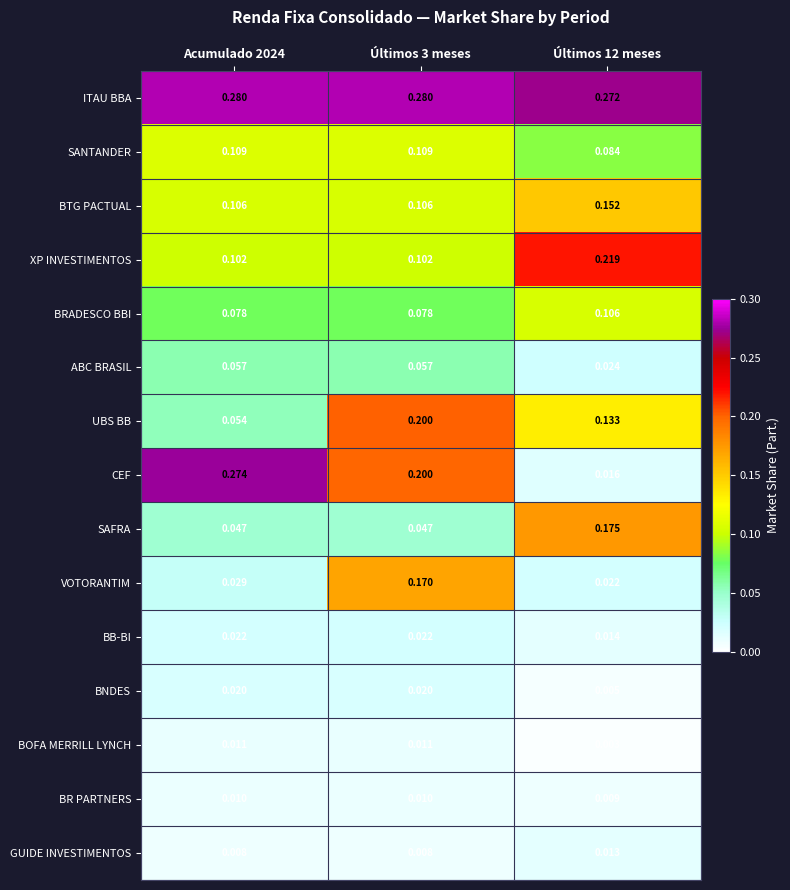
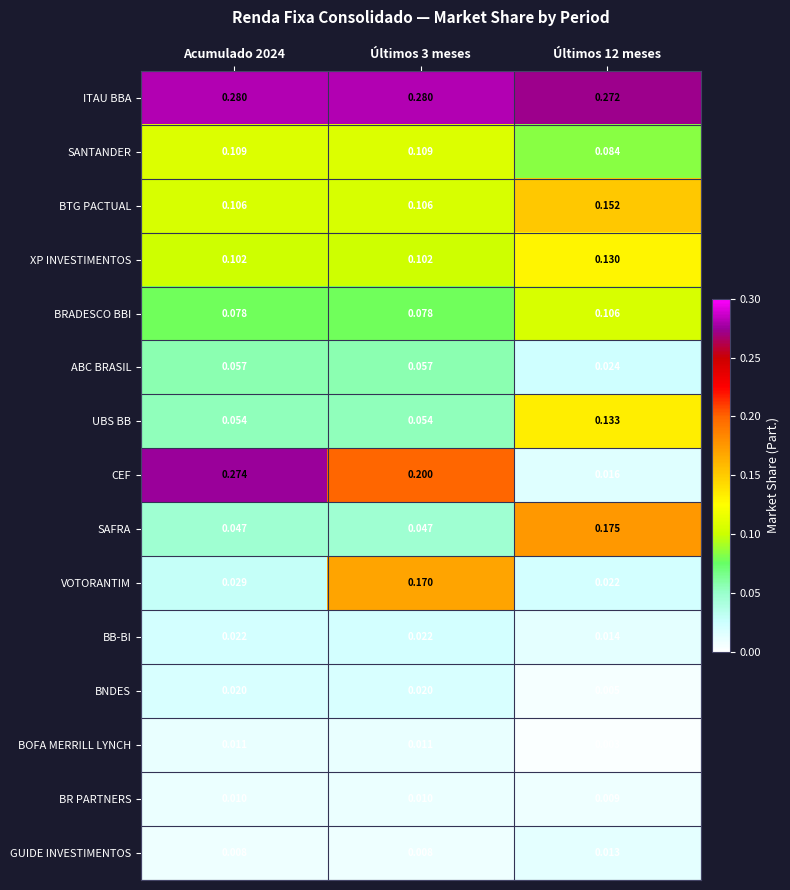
  {
    "ITAU BBA": {
      "Acumulado 2024": 0.280,
      "Últimos 3 meses": 0.280,
      "Últimos 12 meses": 0.272
    },
    "SANTANDER": {
      "Acumulado 2024": 0.109,
      "Últimos 3 meses": 0.109,
      "Últimos 12 meses": 0.084
    },
    "BTG PACTUAL": {
      "Acumulado 2024": 0.106,
      "Últimos 3 meses": 0.106,
      "Últimos 12 meses": 0.152
    },
    "XP INVESTIMENTOS": {
      "Acumulado 2024": 0.102,
      "Últimos 3 meses": 0.102,
-     "Últimos 12 meses": 0.219
+     "Últimos 12 meses": 0.130
    },
    "BRADESCO BBI": {
      "Acumulado 2024": 0.078,
      "Últimos 3 meses": 0.078,
      "Últimos 12 meses": 0.106
    },
    "ABC BRASIL": {
      "Acumulado 2024": 0.057,
      "Últimos 3 meses": 0.057,
      "Últimos 12 meses": 0.024
    },
    "UBS BB": {
      "Acumulado 2024": 0.054,
-     "Últimos 3 meses": 0.200,
+     "Últimos 3 meses": 0.054,
      "Últimos 12 meses": 0.133
    },
    "CEF": {
      "Acumulado 2024": 0.274,
      "Últimos 3 meses": 0.200
    },
    "SAFRA": {
      "Acumulado 2024": 0.047,
      "Últimos 3 meses": 0.047,
      "Últimos 12 meses": 0.175
    },
    "VOTORANTIM": {
      "Acumulado 2024": 0.029,
      "Últimos 3 meses": 0.170
    }
  }
